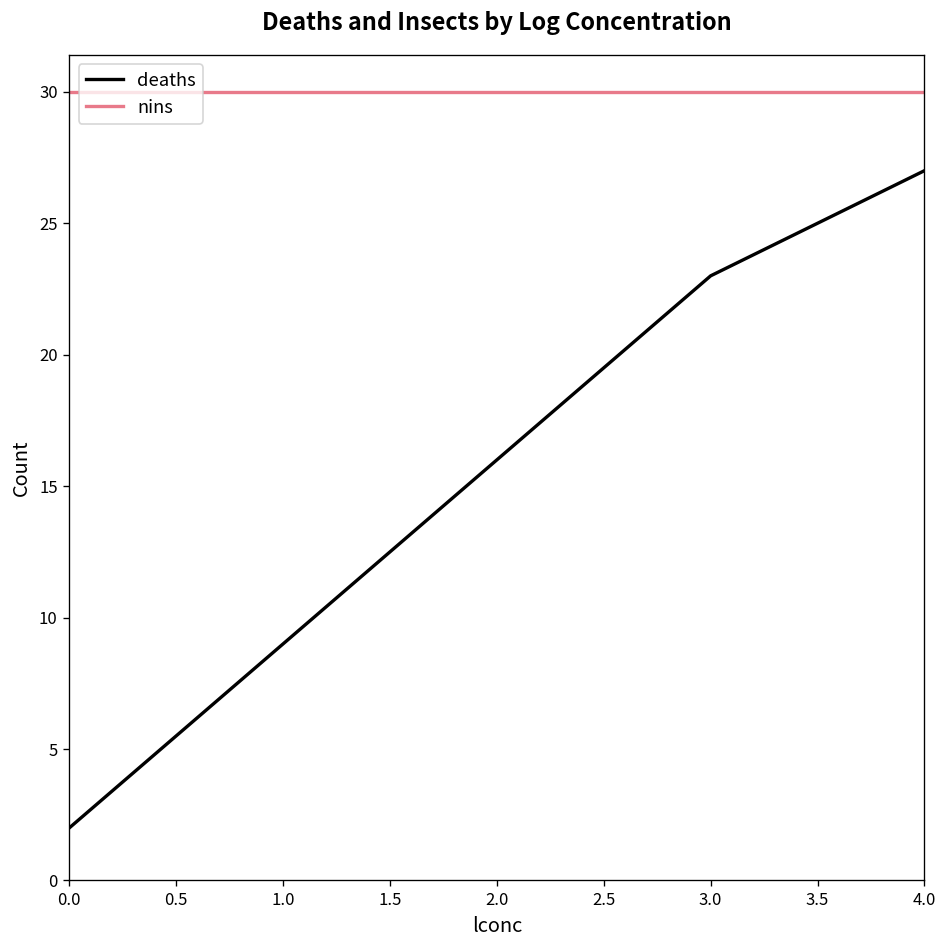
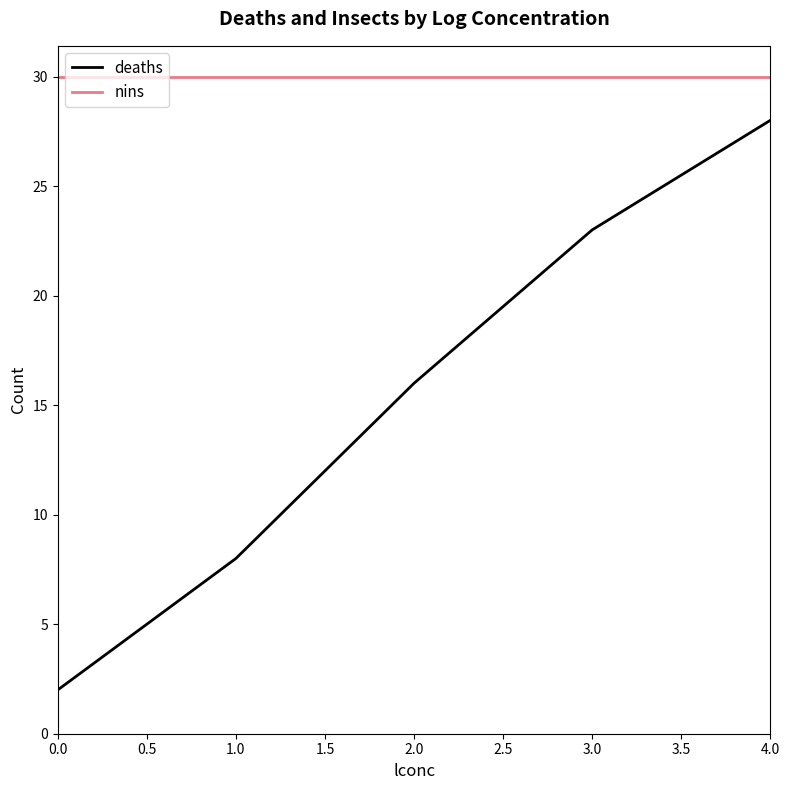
  {
    "deaths": {
      "0.0": 2,
-     "1.0": 9,
+     "1.0": 8,
      "2.0": 16,
      "3.0": 23,
-     "4.0": 27
+     "4.0": 28
    },
    "nins": {
      "0.0": 30,
      "1.0": 30,
      "2.0": 30,
      "3.0": 30,
      "4.0": 30
    }
  }
